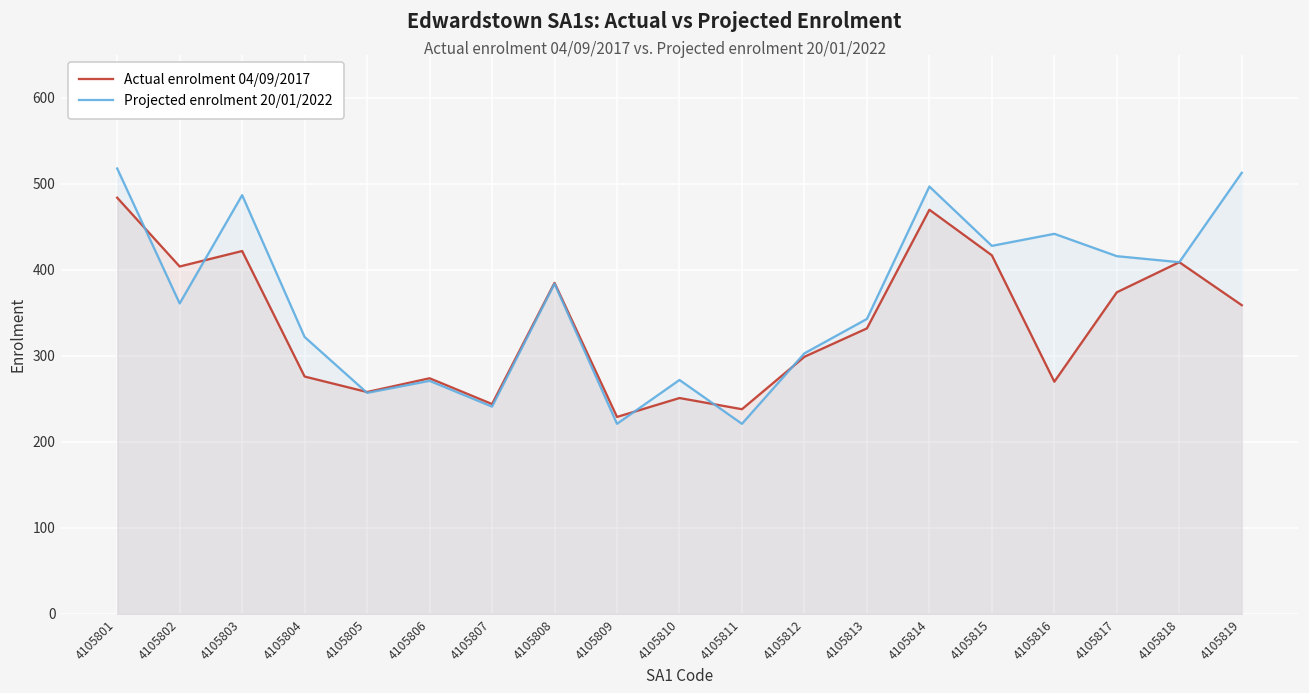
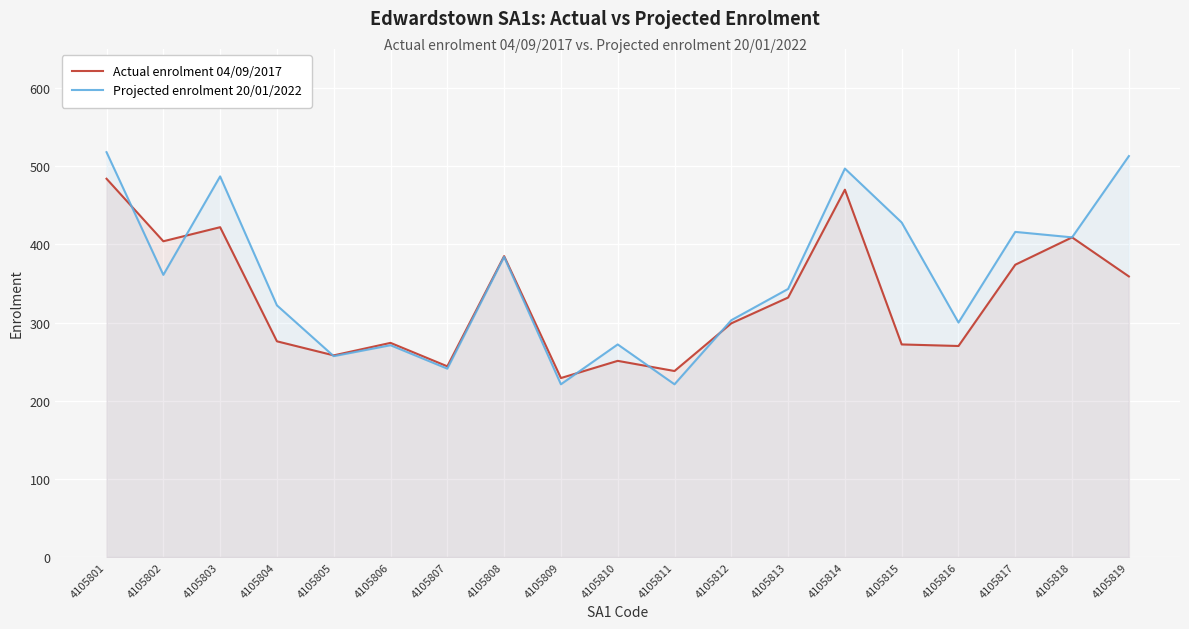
  {
    "Actual enrolment 04/09/2017": {
      "4105801": 480,
      "4105802": 400,
      "4105803": 420,
      "4105804": 280,
      "4105809": 230,
      "4105810": 250,
      "4105811": 240,
      "4105812": 300,
      "4105813": 330,
      "4105814": 470,
-     "4105815": 420,
+     "4105815": 270,
      "4105816": 270,
      "4105817": 370,
      "4105819": 360
    },
    "Projected enrolment 20/01/2022": {
      "4105801": 520,
      "4105802": 360,
      "4105803": 490,
      "4105804": 320,
      "4105809": 220,
      "4105810": 270,
      "4105811": 220,
      "4105812": 300,
      "4105813": 340,
      "4105814": 500,
      "4105815": 430,
-     "4105816": 440,
+     "4105816": 300,
      "4105817": 420,
      "4105819": 510
    }
  }
